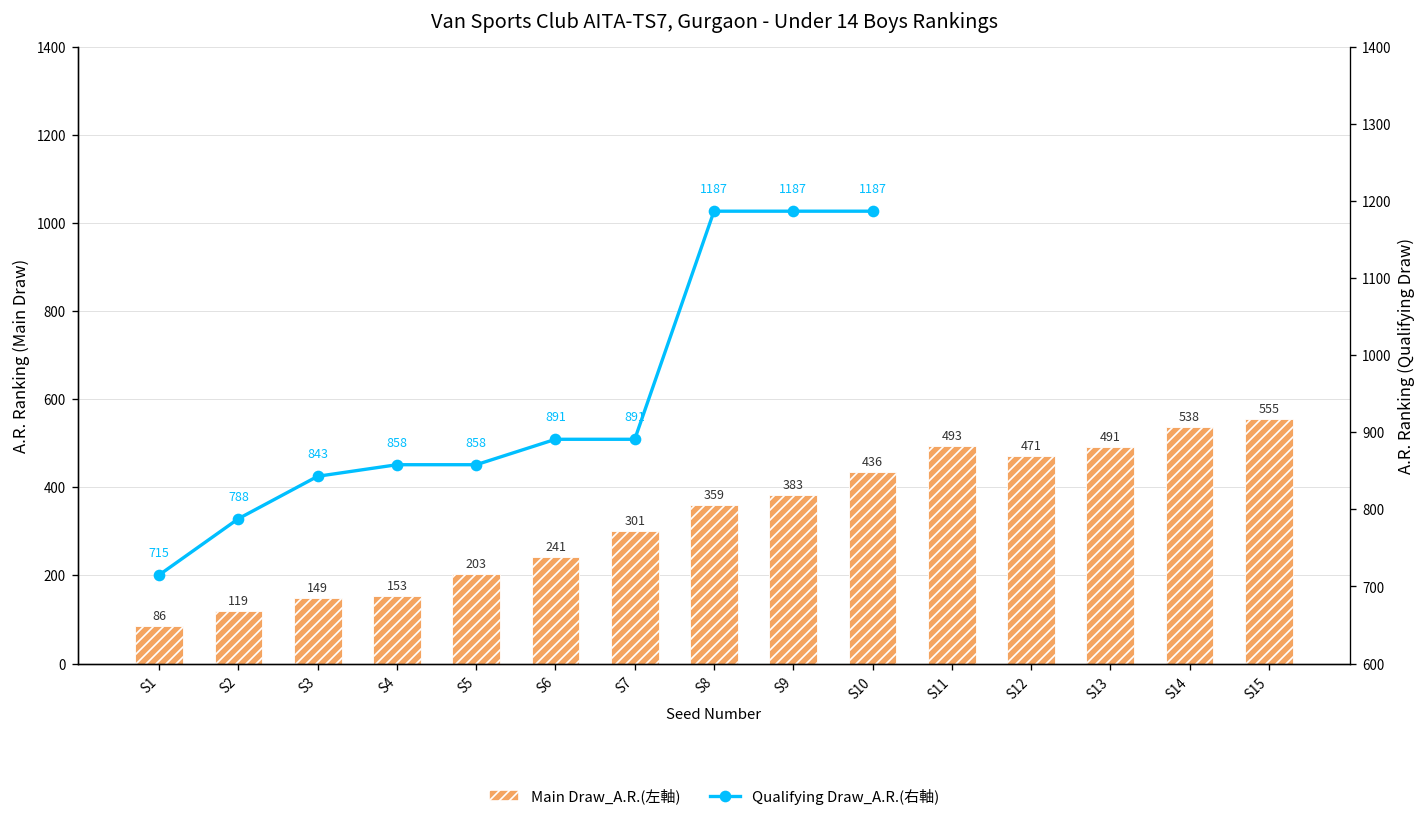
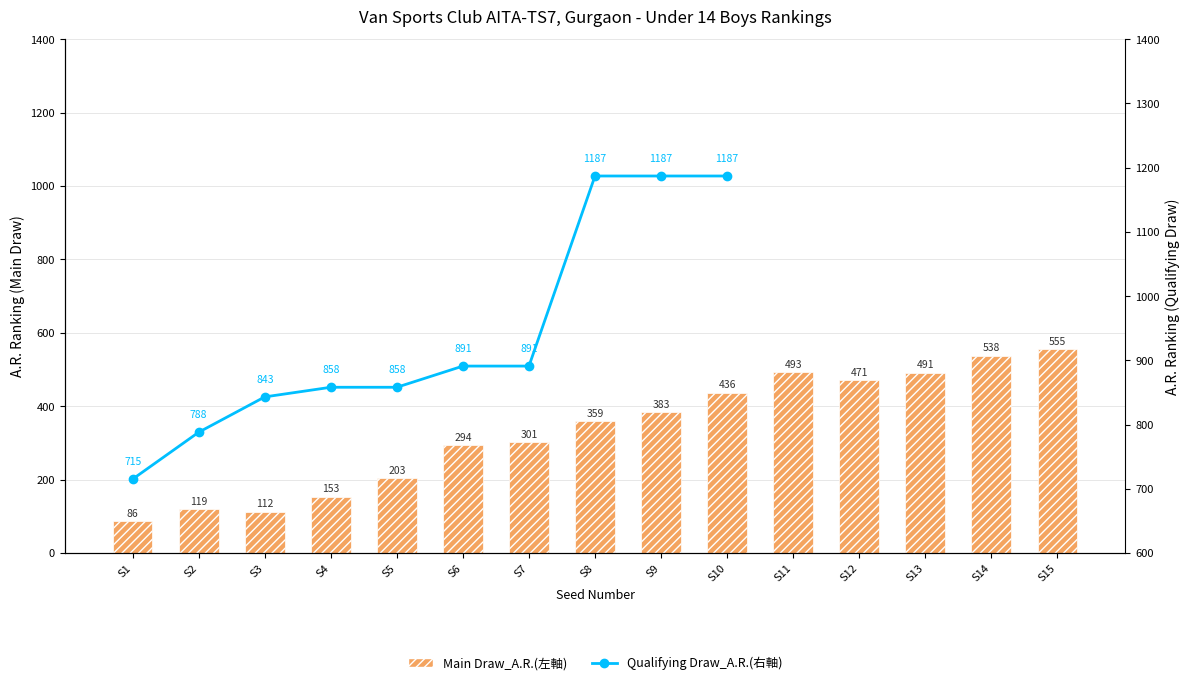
  {
    "Main Draw_A.R.(左軸)": {
      "S1": 86,
      "S2": 119,
-     "S3": 149,
+     "S3": 112,
      "S4": 153,
      "S5": 203,
-     "S6": 241,
+     "S6": 294,
      "S7": 301,
      "S8": 359,
      "S9": 383,
      "S10": 436,
      "S11": 493,
      "S12": 471,
      "S13": 491,
      "S14": 538,
      "S15": 555
    },
    "Qualifying Draw_A.R.(右軸)": {
      "S1": 715,
      "S2": 788,
      "S3": 843,
      "S4": 858,
      "S5": 858,
      "S6": 891,
      "S7": 891,
      "S8": 1187,
      "S9": 1187,
      "S10": 1187
    }
  }
